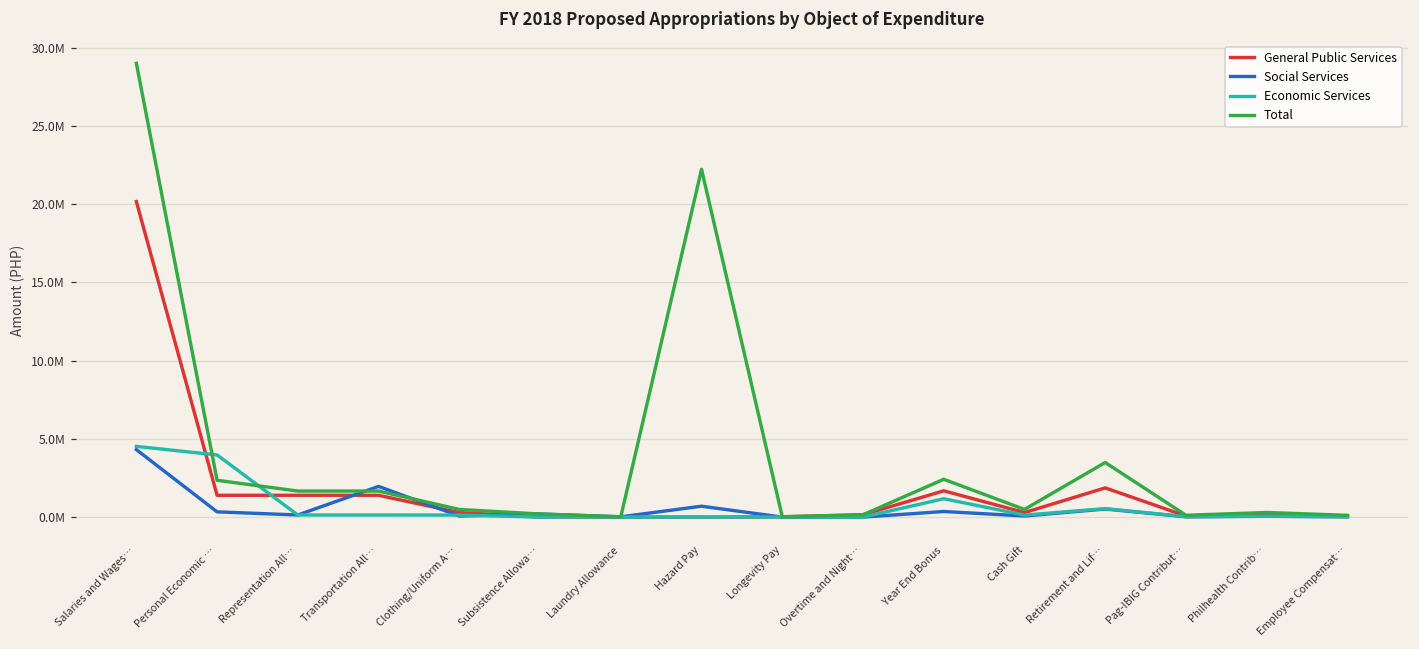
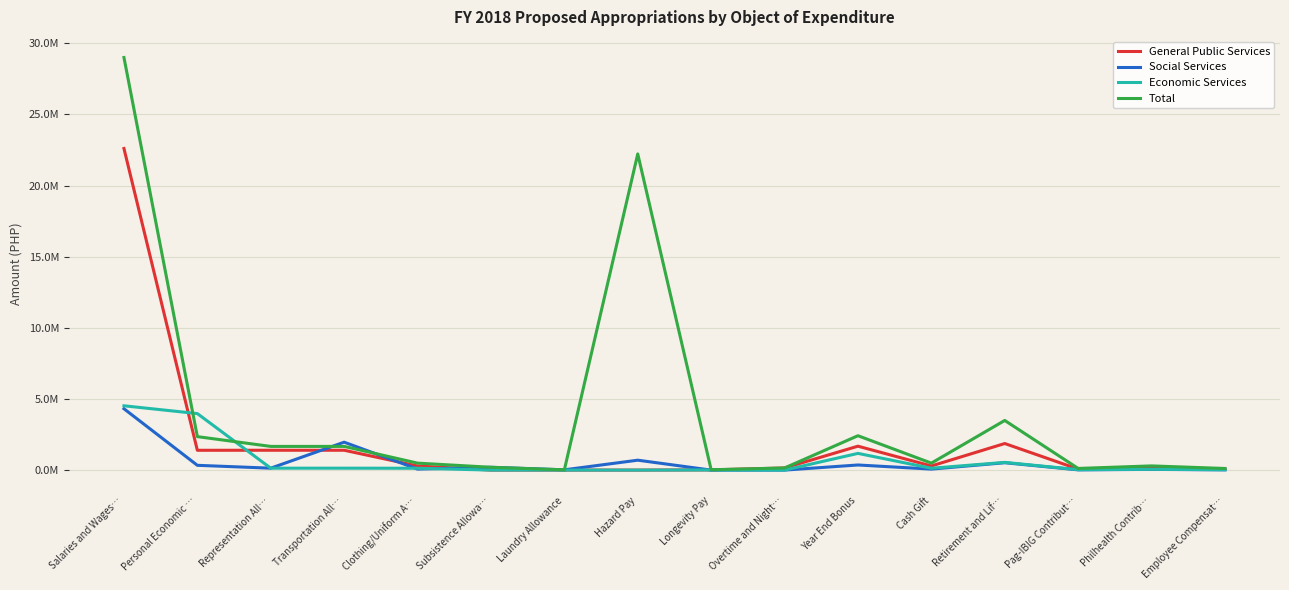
  {
    "General Public Services": {
-     "Salaries and Wages…": 20200000,
+     "Salaries and Wages…": 22600000,
      "Personal Economic …": 1400000,
      "Representation All…": 1400000,
      "Transportation All…": 1400000,
      "Year End Bonus": 1700000,
      "Retirement and Lif…": 1900000
    },
    "Social Services": {
      "Salaries and Wages…": 4300000,
      "Personal Economic …": 300000,
      "Transportation All…": 2000000,
      "Hazard Pay": 700000,
      "Year End Bonus": 400000
    },
    "Economic Services": {
      "Salaries and Wages…": 4500000,
      "Personal Economic …": 4000000,
      "Transportation All…": 100000,
      "Year End Bonus": 1200000
    },
    "Total": {
      "Salaries and Wages…": 29000000,
      "Personal Economic …": 2400000,
      "Representation All…": 1700000,
      "Transportation All…": 1700000,
      "Clothing/Uniform A…": 500000,
      "Hazard Pay": 22200000,
      "Year End Bonus": 2400000,
      "Cash Gift": 500000,
      "Retirement and Lif…": 3500000
    }
  }
